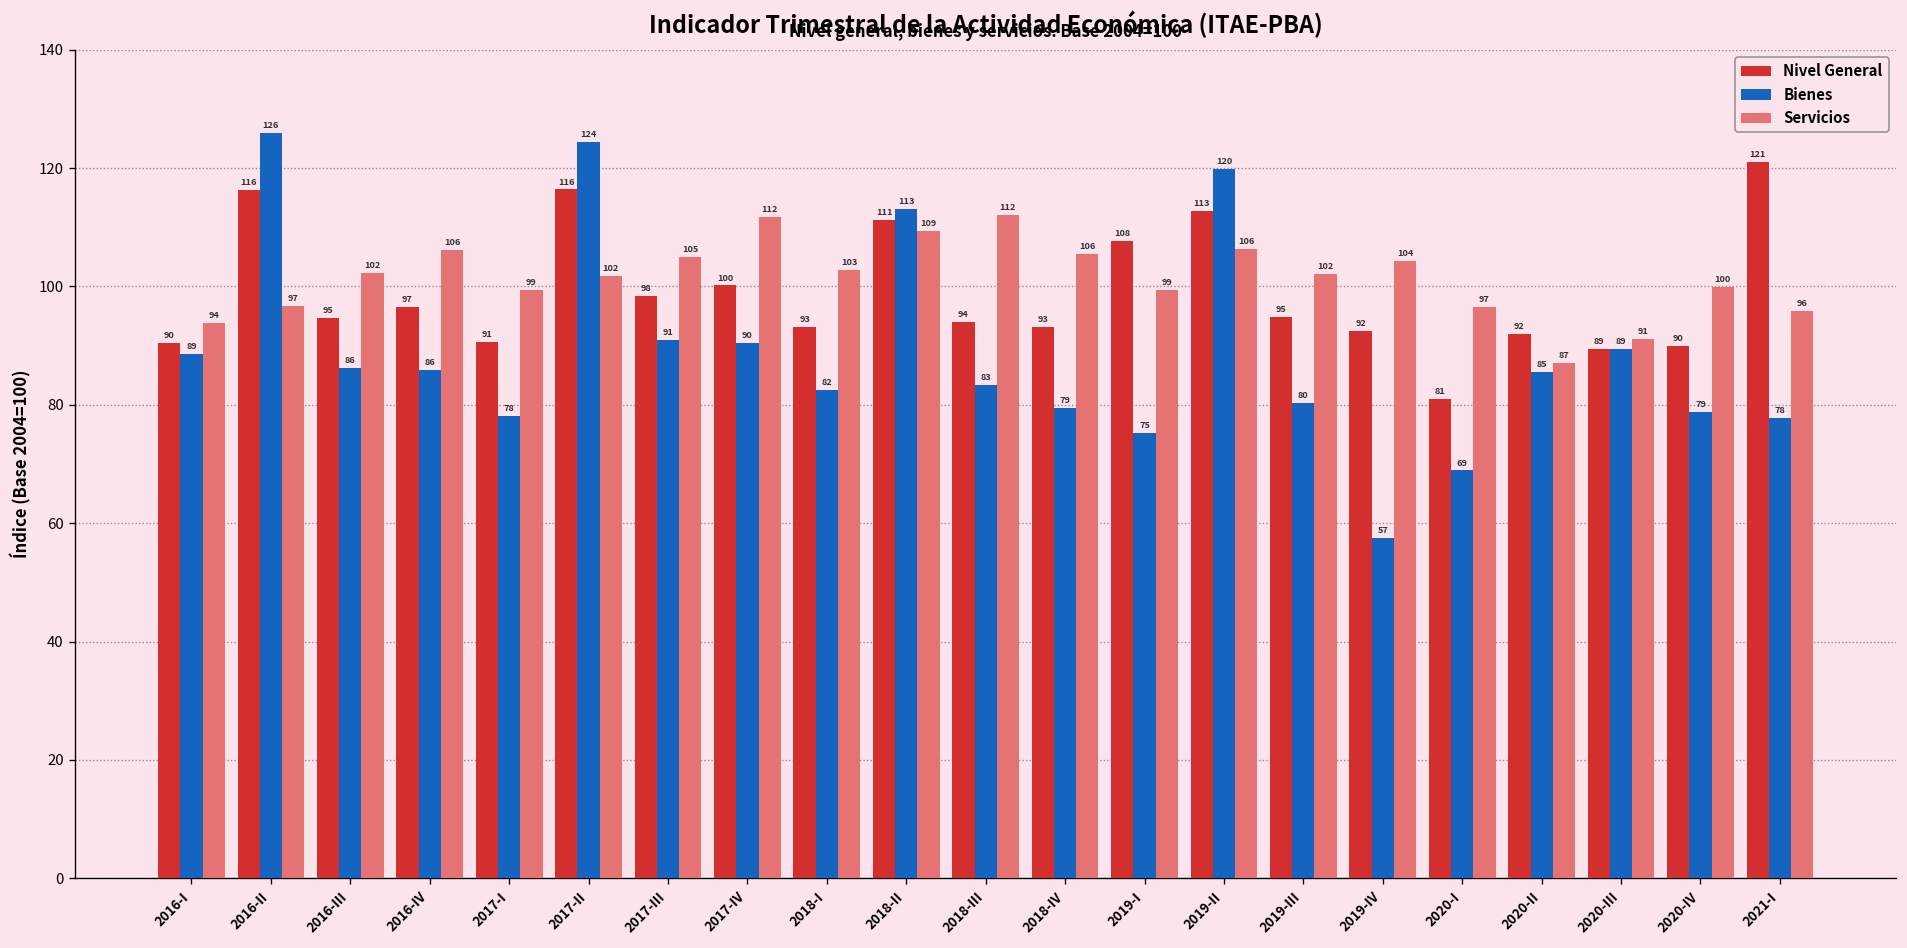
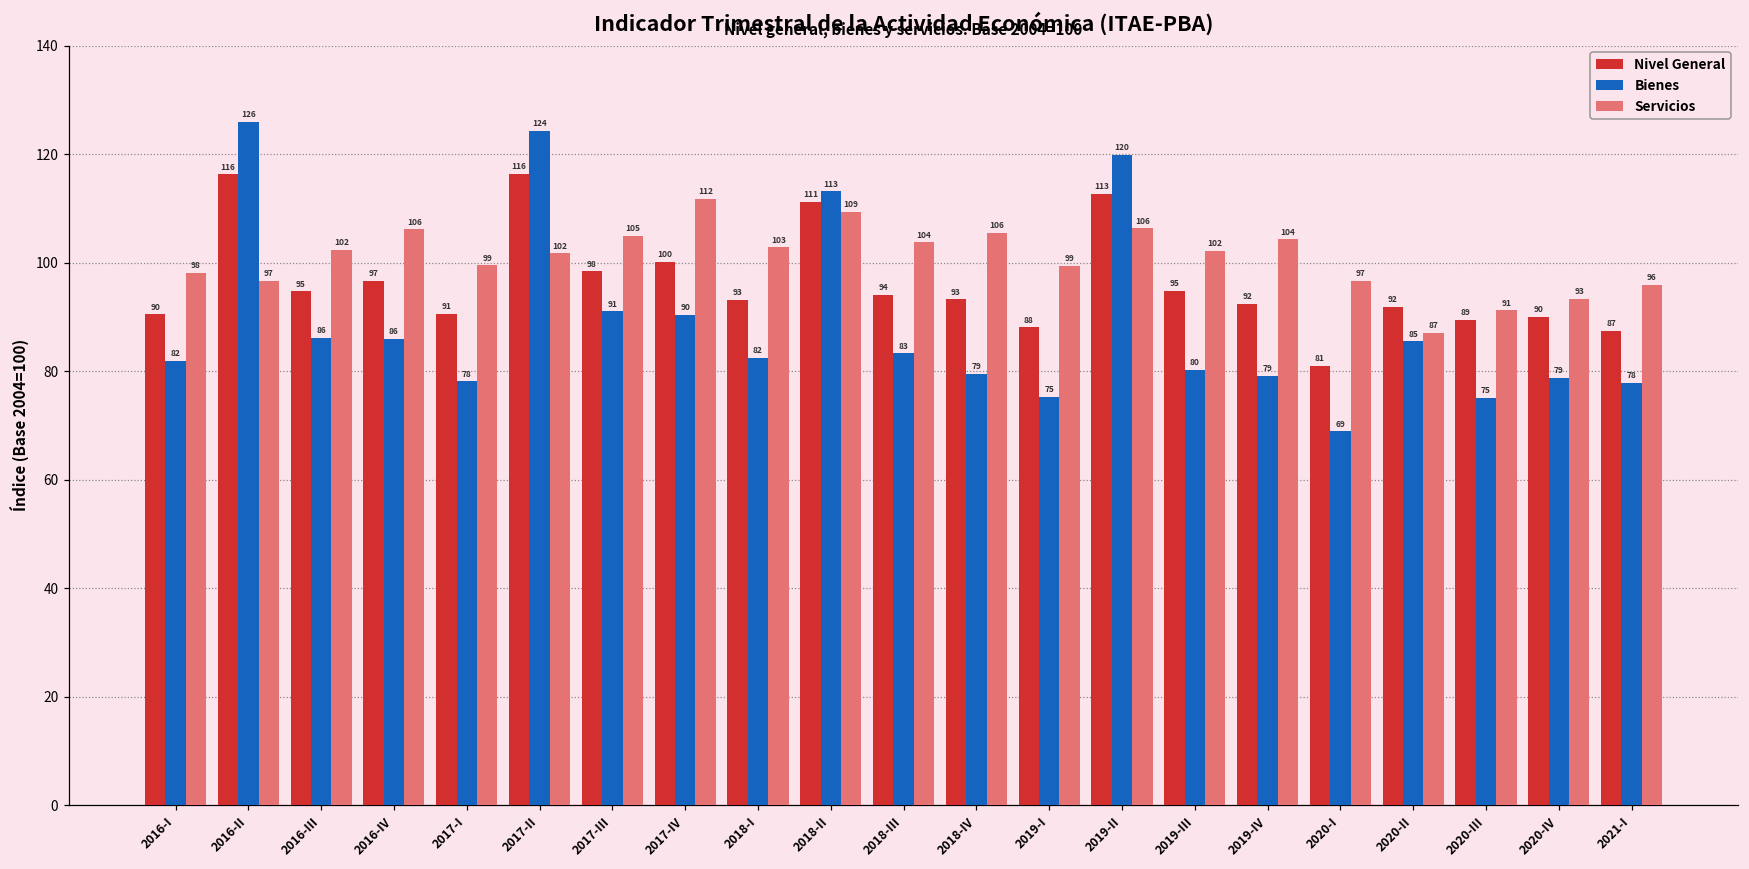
  {
    "Nivel General": {
      "2016-I": 90,
      "2016-II": 116,
      "2016-III": 95,
      "2016-IV": 97,
      "2017-I": 91,
      "2017-II": 116,
      "2017-III": 98,
      "2017-IV": 100,
      "2018-I": 93,
      "2018-II": 111,
      "2018-III": 94,
      "2018-IV": 93,
-     "2019-I": 108,
+     "2019-I": 88,
      "2019-II": 113,
      "2019-III": 95,
      "2019-IV": 92,
      "2020-I": 81,
      "2020-II": 92,
      "2020-III": 89,
      "2020-IV": 90,
-     "2021-I": 121
+     "2021-I": 87
    },
    "Bienes": {
-     "2016-I": 89,
+     "2016-I": 82,
      "2016-II": 126,
      "2016-III": 86,
      "2016-IV": 86,
      "2017-I": 78,
      "2017-II": 124,
      "2017-III": 91,
      "2017-IV": 90,
      "2018-I": 82,
      "2018-II": 113,
      "2018-III": 83,
      "2018-IV": 79,
      "2019-I": 75,
      "2019-II": 120,
      "2019-III": 80,
-     "2019-IV": 57,
+     "2019-IV": 79,
      "2020-I": 69,
      "2020-II": 85,
-     "2020-III": 89,
+     "2020-III": 75,
      "2020-IV": 79,
      "2021-I": 78
    },
    "Servicios": {
-     "2016-I": 94,
+     "2016-I": 98,
      "2016-II": 97,
      "2016-III": 102,
      "2016-IV": 106,
      "2017-I": 99,
      "2017-II": 102,
      "2017-III": 105,
      "2017-IV": 112,
      "2018-I": 103,
      "2018-II": 109,
-     "2018-III": 112,
+     "2018-III": 104,
      "2018-IV": 106,
      "2019-I": 99,
      "2019-II": 106,
      "2019-III": 102,
      "2019-IV": 104,
      "2020-I": 97,
      "2020-II": 87,
      "2020-III": 91,
-     "2020-IV": 100,
+     "2020-IV": 93,
      "2021-I": 96
    }
  }
